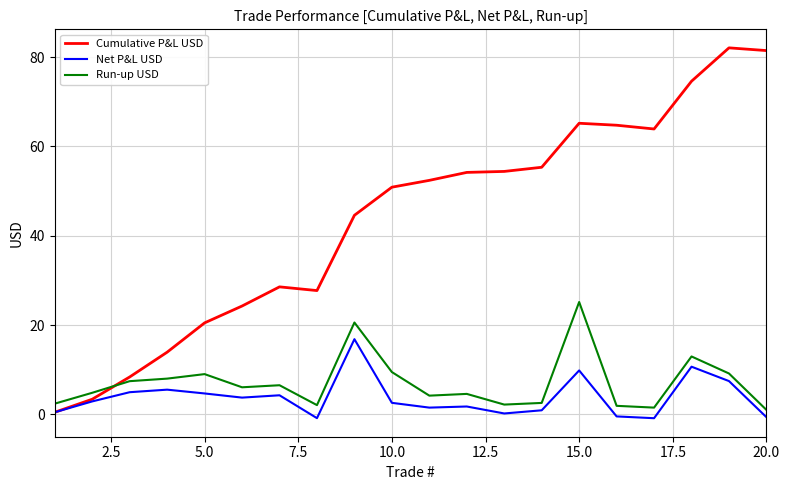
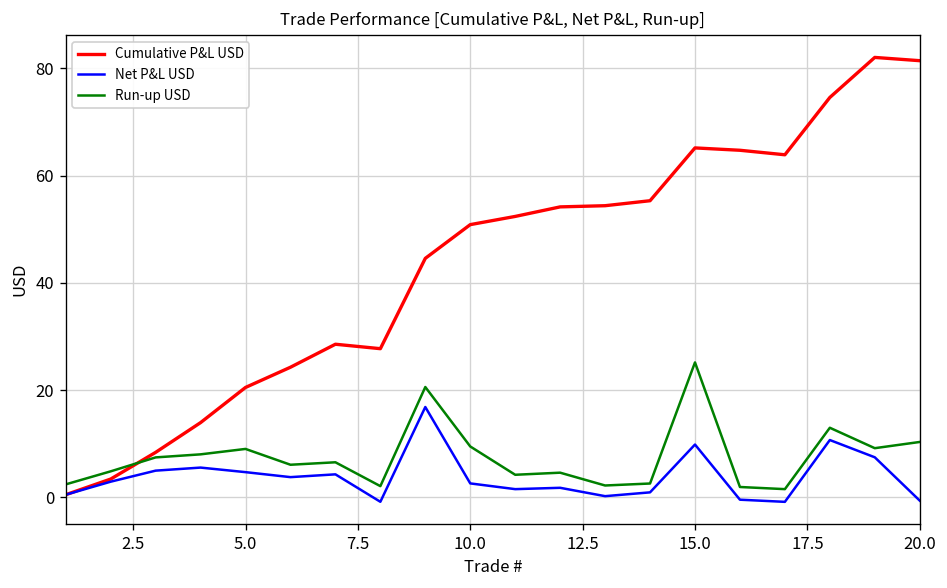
  {
    "Cumulative P&L USD": {
      "5.0": 21,
      "10.0": 51,
      "15.0": 65,
      "20.0": 81
    },
    "Net P&L USD": {
      "5.0": 5,
      "10.0": 3,
      "15.0": 10,
      "20.0": -1
    },
    "Run-up USD": {
      "5.0": 9,
      "10.0": 9,
      "15.0": 25,
-     "20.0": 1
+     "20.0": 10
    }
  }
